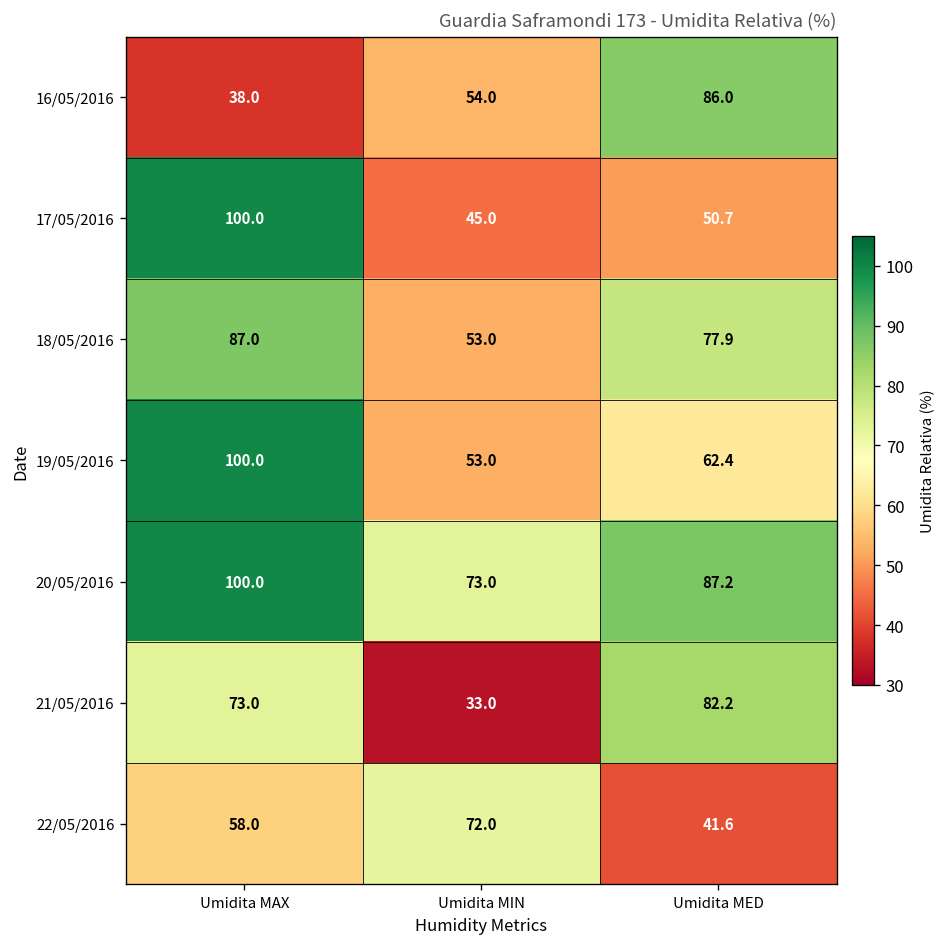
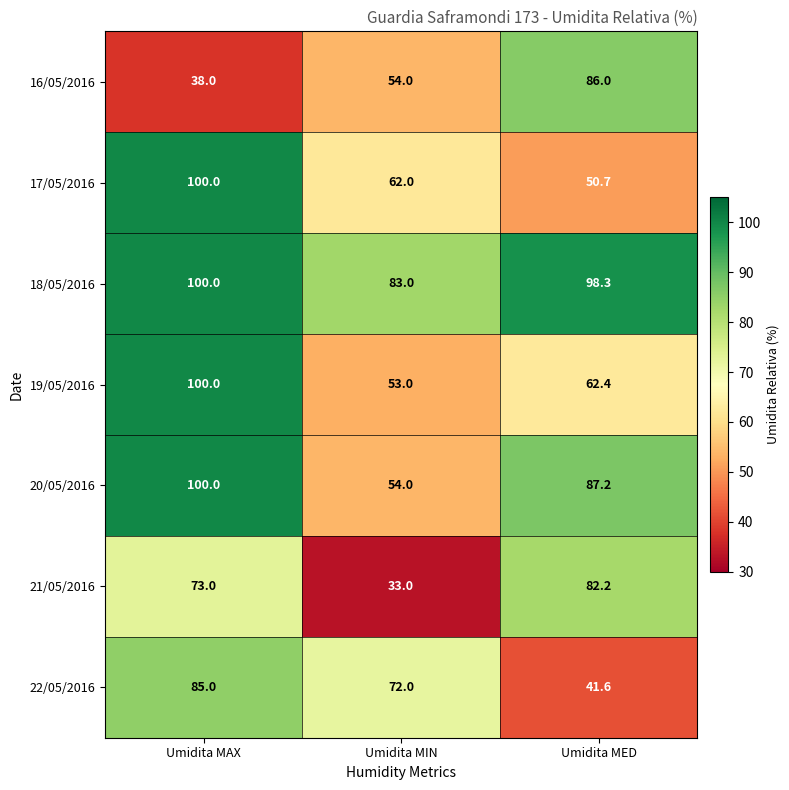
  {
    "16/05/2016": {
      "Umidita MAX": 38.0,
      "Umidita MIN": 54.0,
      "Umidita MED": 86.0
    },
    "17/05/2016": {
      "Umidita MAX": 100.0,
-     "Umidita MIN": 45.0,
+     "Umidita MIN": 62.0,
      "Umidita MED": 50.7
    },
    "18/05/2016": {
-     "Umidita MAX": 87.0,
-     "Umidita MIN": 53.0,
-     "Umidita MED": 77.9
+     "Umidita MAX": 100.0,
+     "Umidita MIN": 83.0,
+     "Umidita MED": 98.3
    },
    "19/05/2016": {
      "Umidita MAX": 100.0,
      "Umidita MIN": 53.0,
      "Umidita MED": 62.4
    },
    "20/05/2016": {
      "Umidita MAX": 100.0,
-     "Umidita MIN": 73.0,
+     "Umidita MIN": 54.0,
      "Umidita MED": 87.2
    },
    "21/05/2016": {
      "Umidita MAX": 73.0,
      "Umidita MIN": 33.0,
      "Umidita MED": 82.2
    },
    "22/05/2016": {
-     "Umidita MAX": 58.0,
+     "Umidita MAX": 85.0,
      "Umidita MIN": 72.0,
      "Umidita MED": 41.6
    }
  }
